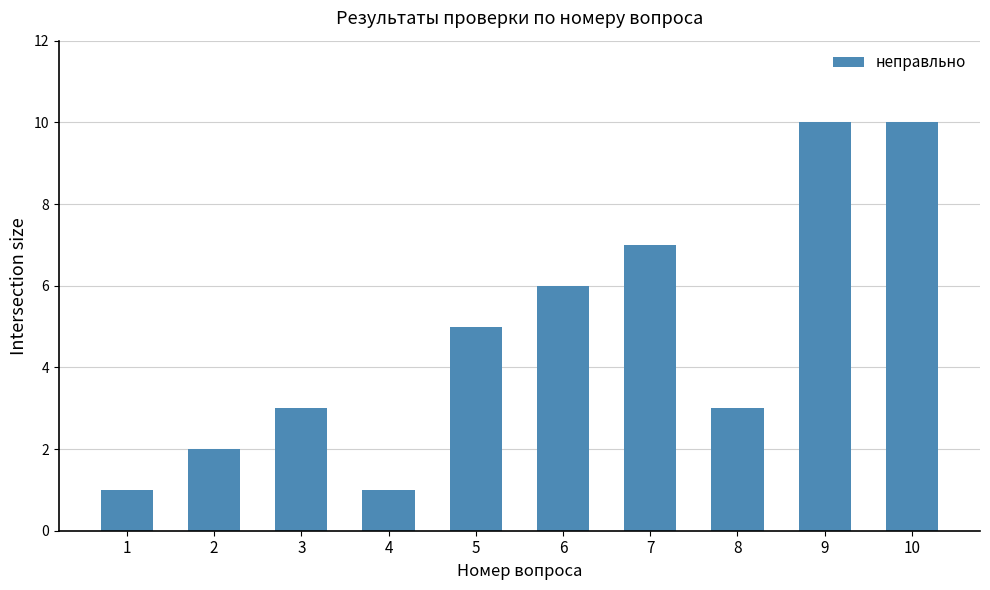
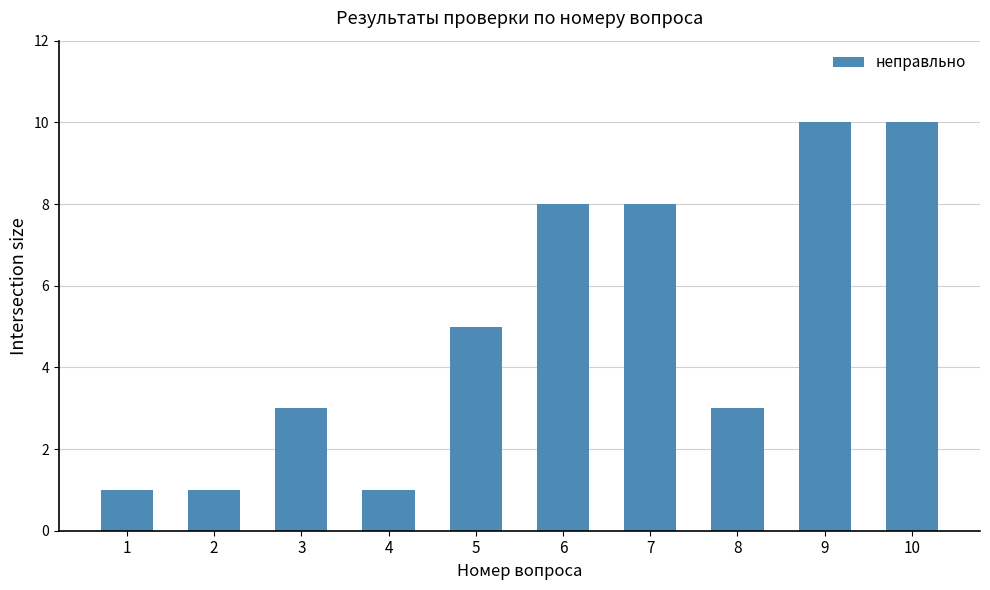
  {
    "1": 1,
-   "2": 2,
+   "2": 1,
    "3": 3,
    "4": 1,
    "5": 5,
-   "6": 6,
-   "7": 7,
+   "6": 8,
+   "7": 8,
    "8": 3,
    "9": 10,
    "10": 10
  }
